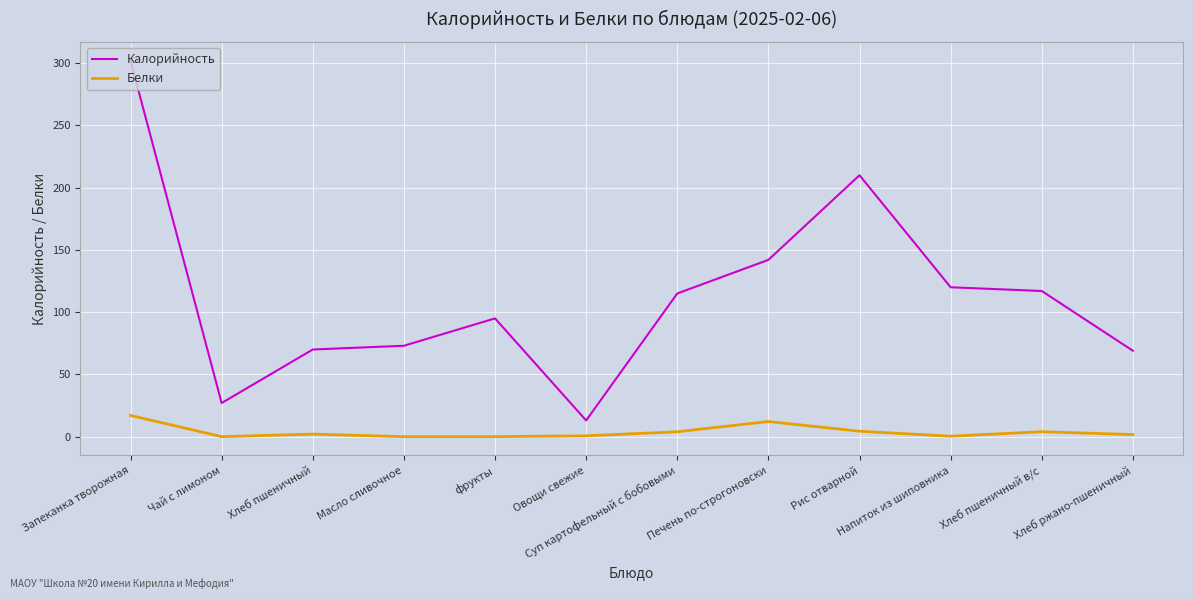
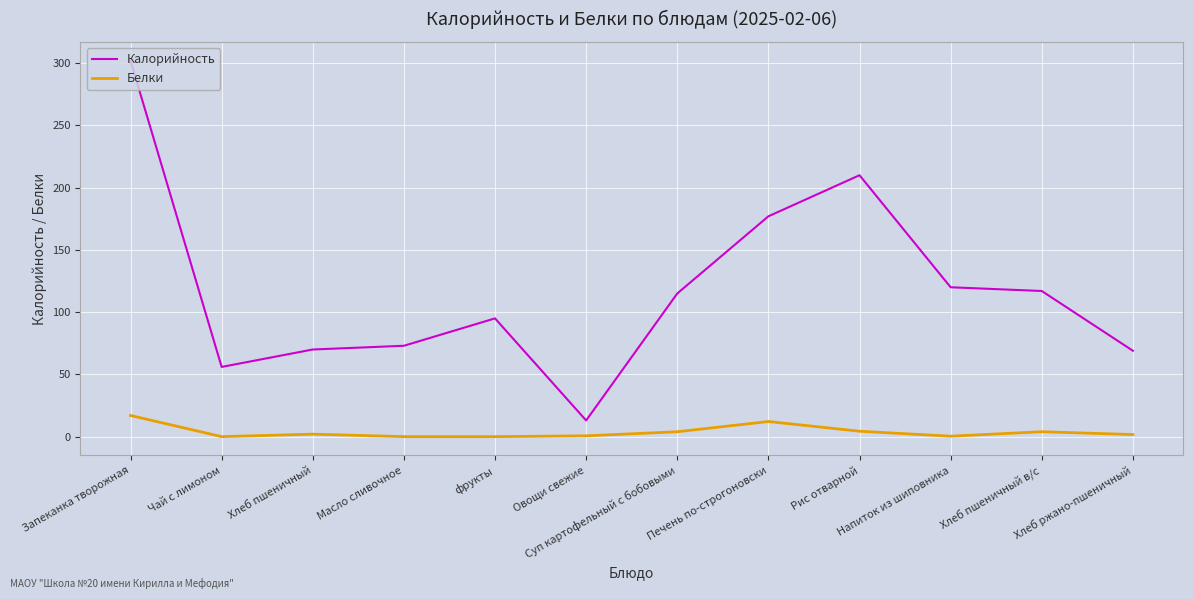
  {
    "Калорийность": {
-     "Чай с лимоном": 27,
+     "Чай с лимоном": 56,
      "Хлеб пшеничный": 70,
      "Масло сливочное": 73,
      "фрукты": 95,
      "Овощи свежие": 13,
      "Суп картофельный с бобовыми": 115,
-     "Печень по-строгоновски": 142,
+     "Печень по-строгоновски": 177,
      "Рис отварной": 210,
      "Напиток из шиповника": 120,
      "Хлеб пшеничный в/с": 117,
      "Хлеб ржано-пшеничный": 69
    },
    "Белки": {
      "Запеканка творожная": 17,
      "Чай с лимоном": 0,
      "Хлеб пшеничный": 2,
      "Масло сливочное": 0,
      "фрукты": 0,
      "Овощи свежие": 1,
      "Суп картофельный с бобовыми": 4,
      "Печень по-строгоновски": 12,
      "Рис отварной": 4,
      "Напиток из шиповника": 0,
      "Хлеб пшеничный в/с": 4,
      "Хлеб ржано-пшеничный": 2
    }
  }
